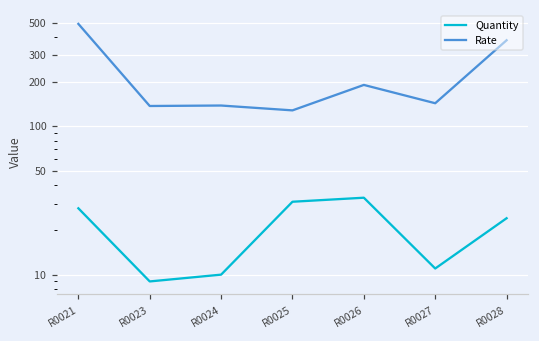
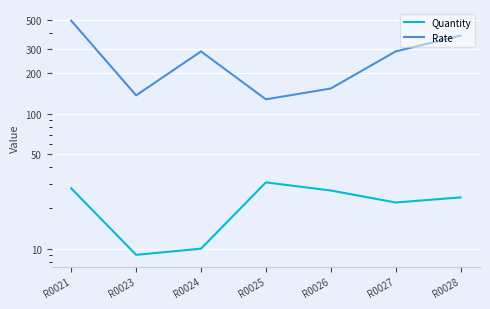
  {
    "Quantity": {
      "R0021": 28,
      "R0023": 9,
      "R0024": 10,
      "R0025": 31,
-     "R0026": 33,
-     "R0027": 11,
+     "R0026": 27,
+     "R0027": 22,
      "R0028": 24
    },
    "Rate": {
      "R0021": 490,
      "R0023": 140,
-     "R0024": 140,
+     "R0024": 290,
      "R0025": 130,
-     "R0026": 190,
-     "R0027": 140
+     "R0026": 150,
+     "R0027": 290
    }
  }
